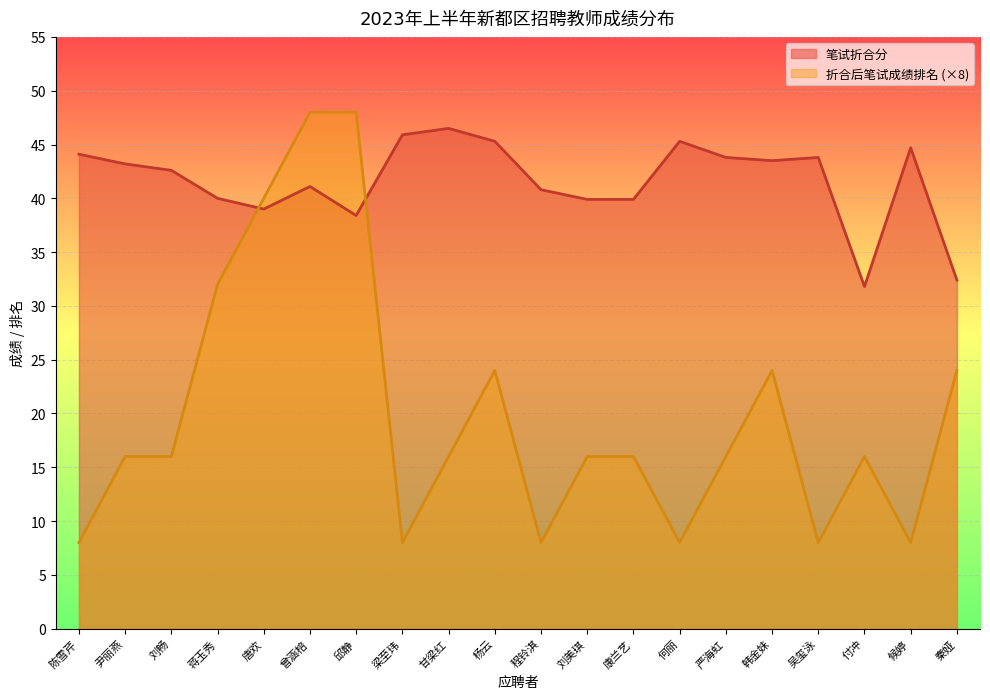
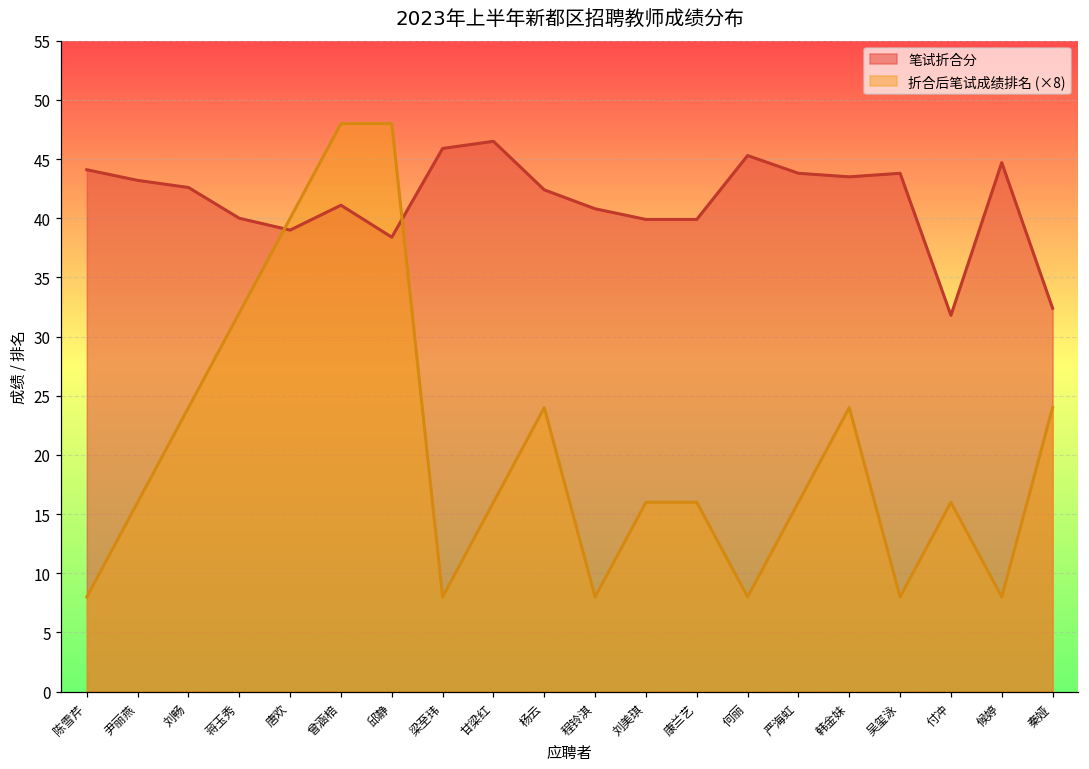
  {
    "笔试折合分": {
      "陈雪芹": 44.1,
      "尹丽燕": 43.2,
      "刘畅": 42.6,
      "蒋玉秀": 40.0,
      "唐欢": 39.0,
      "曾涵棓": 41.1,
      "邱静": 38.4,
      "梁至玮": 45.9,
      "甘梁红": 46.5,
-     "杨云": 45.3,
+     "杨云": 42.4,
      "程铃淇": 40.8,
      "刘美琪": 39.9,
      "康兰艺": 39.9,
      "何丽": 45.3,
      "严海虹": 43.8,
      "韩金妹": 43.5,
      "吴玺泳": 43.8,
      "付冲": 31.8,
      "候婷": 44.7,
      "秦娅": 32.4
    },
    "折合后笔试成绩排名 (×8)": {
      "陈雪芹": 8.0,
      "尹丽燕": 16.0,
-     "刘畅": 16.0,
+     "刘畅": 24.0,
      "蒋玉秀": 32.0,
      "唐欢": 40.0,
      "曾涵棓": 48.0,
      "邱静": 48.0,
      "梁至玮": 8.0,
      "甘梁红": 16.0,
      "杨云": 24.0,
      "程铃淇": 8.0,
      "刘美琪": 16.0,
      "康兰艺": 16.0,
      "何丽": 8.0,
      "严海虹": 16.0,
      "韩金妹": 24.0,
      "吴玺泳": 8.0,
      "付冲": 16.0,
      "候婷": 8.0,
      "秦娅": 24.0
    }
  }
